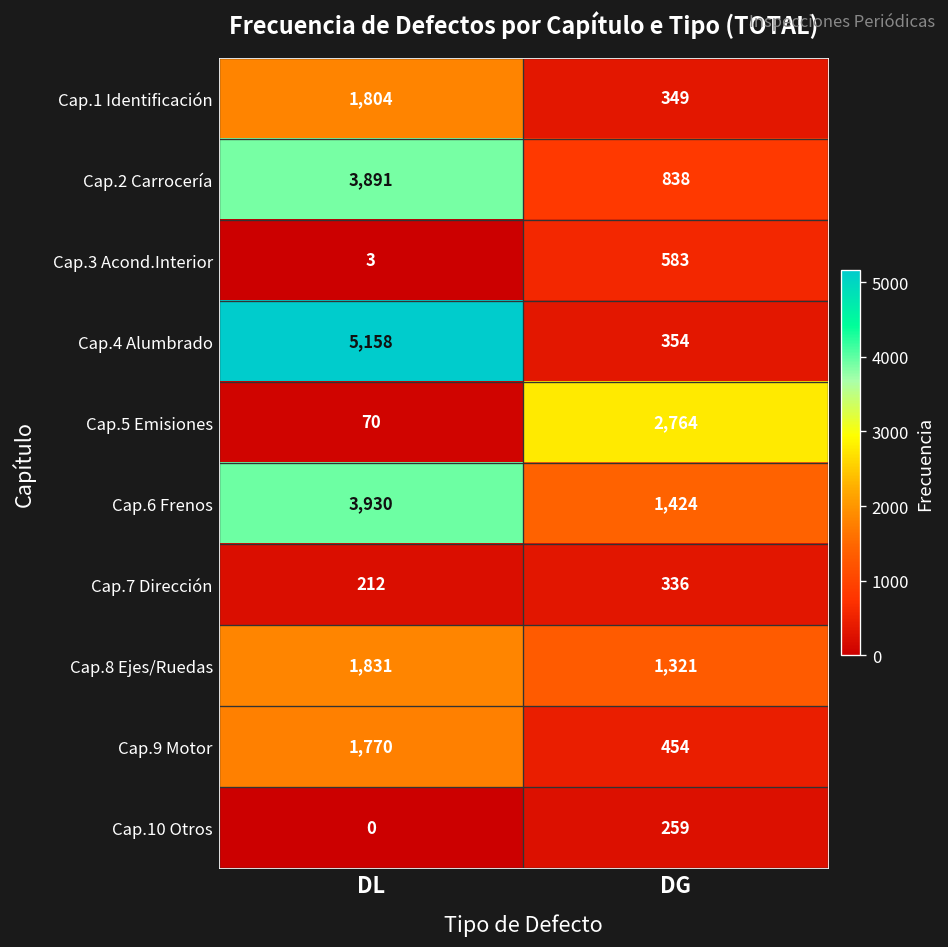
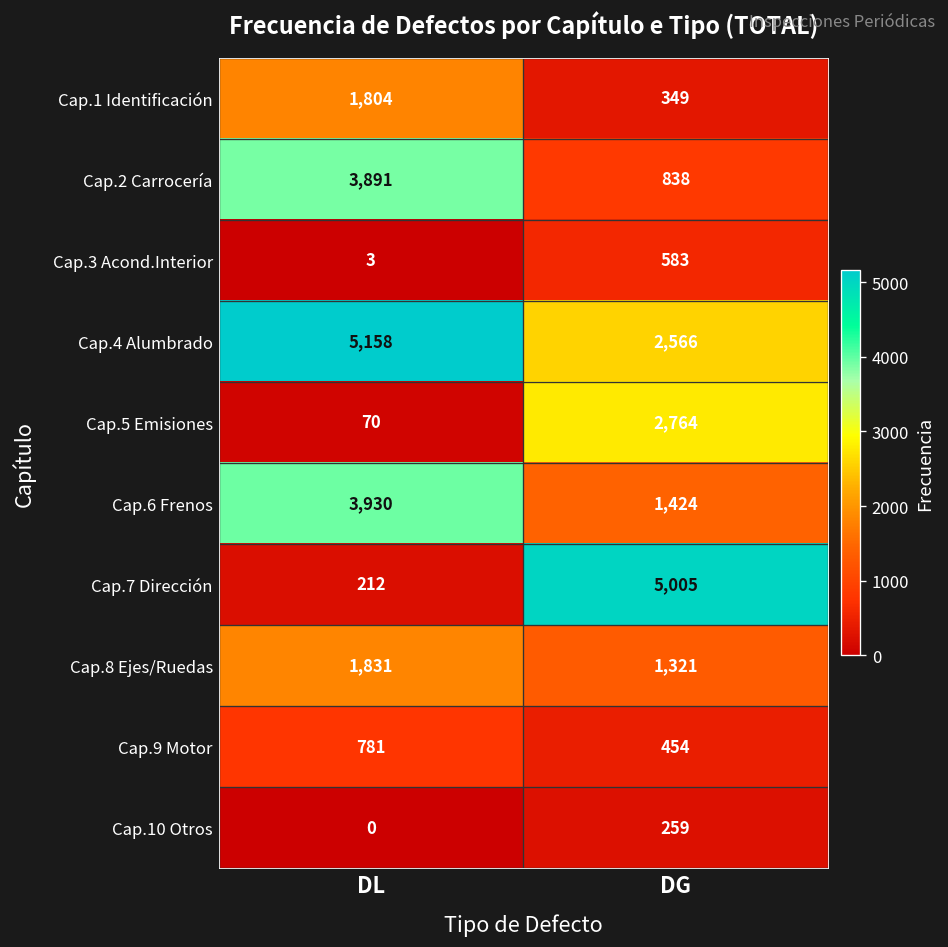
  {
    "Cap.1 Identificación": {
      "DL": "1,804",
      "DG": "349"
    },
    "Cap.2 Carrocería": {
      "DL": "3,891",
      "DG": "838"
    },
    "Cap.3 Acond.Interior": {
      "DL": "3",
      "DG": "583"
    },
    "Cap.4 Alumbrado": {
      "DL": "5,158",
-     "DG": "354"
+     "DG": "2,566"
    },
    "Cap.5 Emisiones": {
      "DL": "70",
      "DG": "2,764"
    },
    "Cap.6 Frenos": {
      "DL": "3,930",
      "DG": "1,424"
    },
    "Cap.7 Dirección": {
      "DL": "212",
-     "DG": "336"
+     "DG": "5,005"
    },
    "Cap.8 Ejes/Ruedas": {
      "DL": "1,831",
      "DG": "1,321"
    },
    "Cap.9 Motor": {
-     "DL": "1,770",
+     "DL": "781",
      "DG": "454"
    },
    "Cap.10 Otros": {
      "DL": "0",
      "DG": "259"
    }
  }
